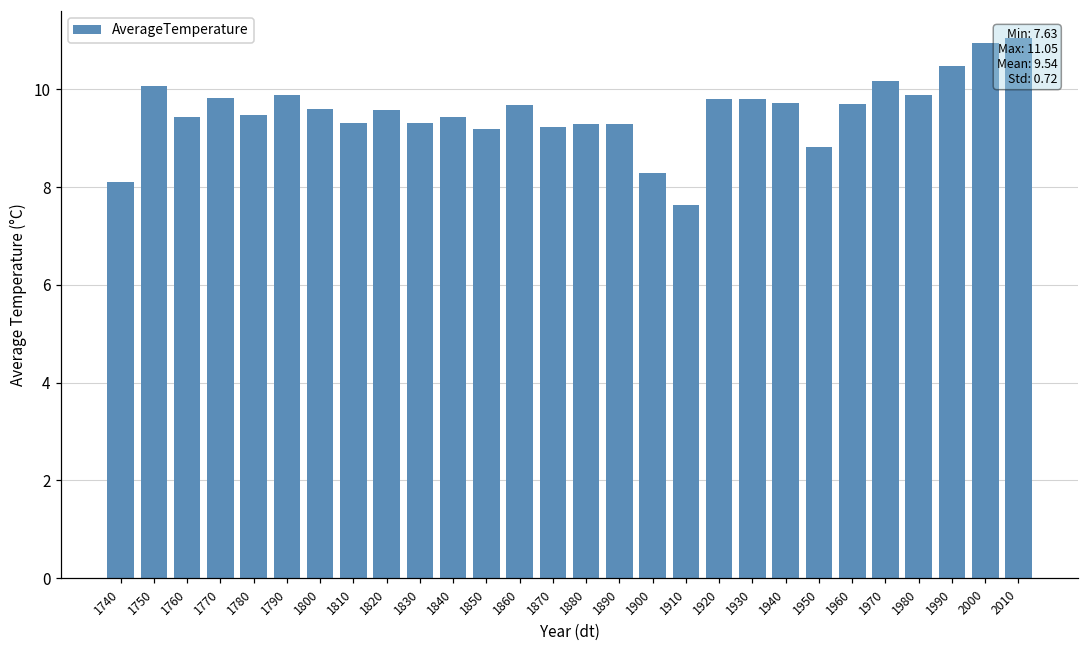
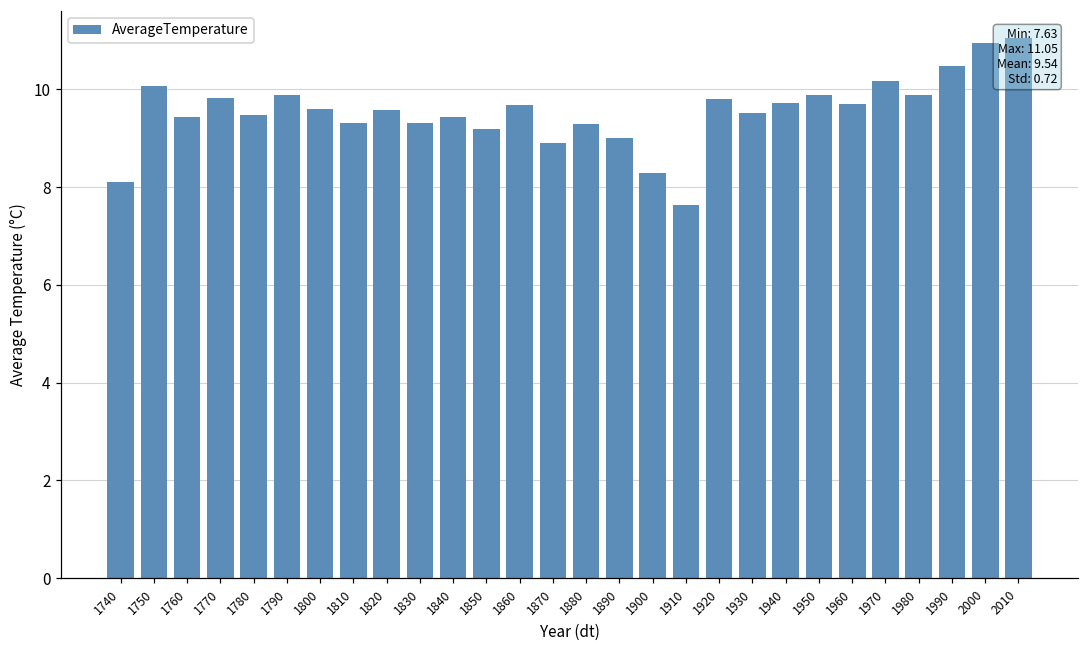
  {
    "1740": 8.1,
    "1750": 10.1,
    "1760": 9.4,
    "1770": 9.8,
    "1780": 9.5,
    "1790": 9.9,
    "1800": 9.6,
    "1810": 9.3,
    "1820": 9.6,
    "1830": 9.3,
    "1840": 9.4,
    "1850": 9.2,
    "1860": 9.7,
-   "1870": 9.2,
+   "1870": 8.9,
    "1880": 9.3,
-   "1890": 9.3,
+   "1890": 9.0,
    "1900": 8.3,
    "1910": 7.6,
    "1920": 9.8,
-   "1930": 9.8,
+   "1930": 9.5,
    "1940": 9.7,
-   "1950": 8.8,
+   "1950": 9.9,
    "1960": 9.7,
    "1970": 10.2,
    "1980": 9.9,
    "1990": 10.5,
    "2000": 11.0
  }
